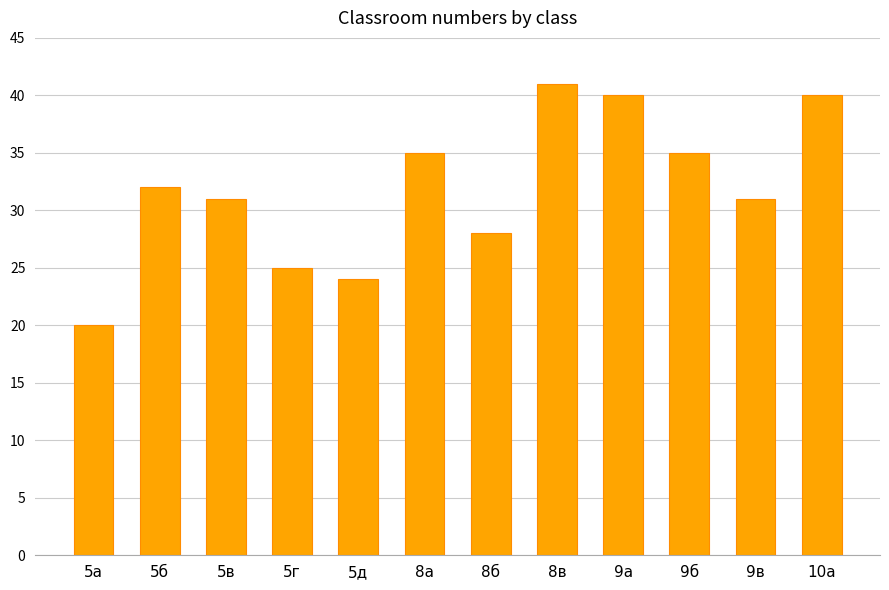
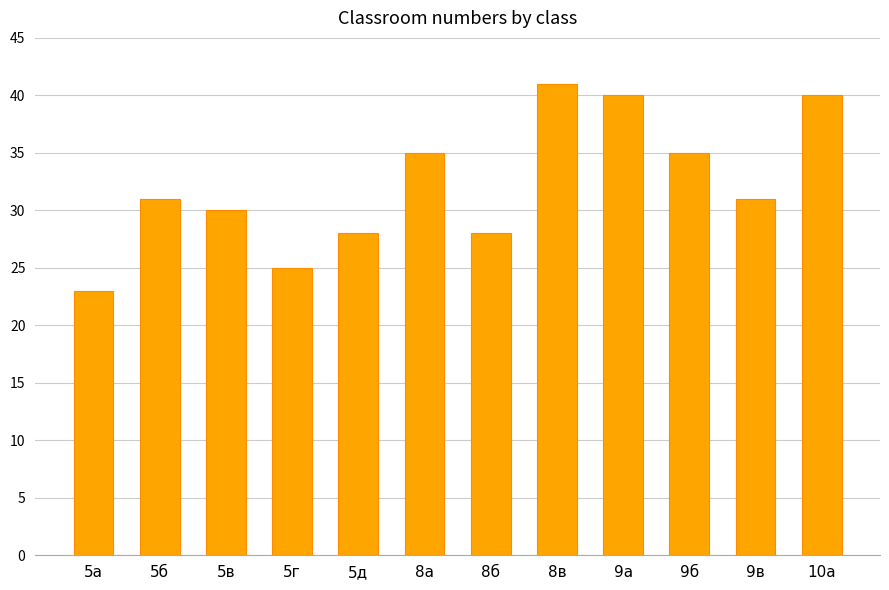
  {
-   "5а": 20,
-   "5б": 32,
-   "5в": 31,
+   "5а": 23,
+   "5б": 31,
+   "5в": 30,
    "5г": 25,
-   "5д": 24,
+   "5д": 28,
    "8а": 35,
    "8б": 28,
    "8в": 41,
    "9а": 40,
    "9б": 35,
    "9в": 31,
    "10а": 40
  }
